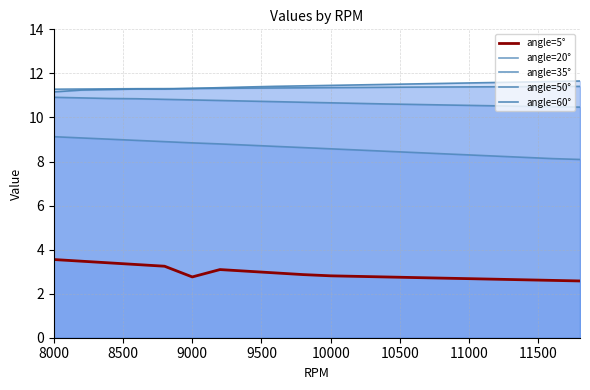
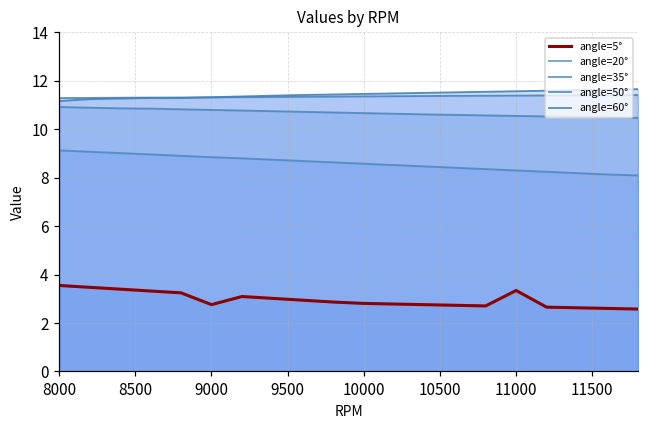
  {
    "angle=5°": {
      "8000": 3.6,
      "9000": 2.8,
      "10000": 2.8,
-     "11000": 2.7
+     "11000": 3.3
    }
  }
